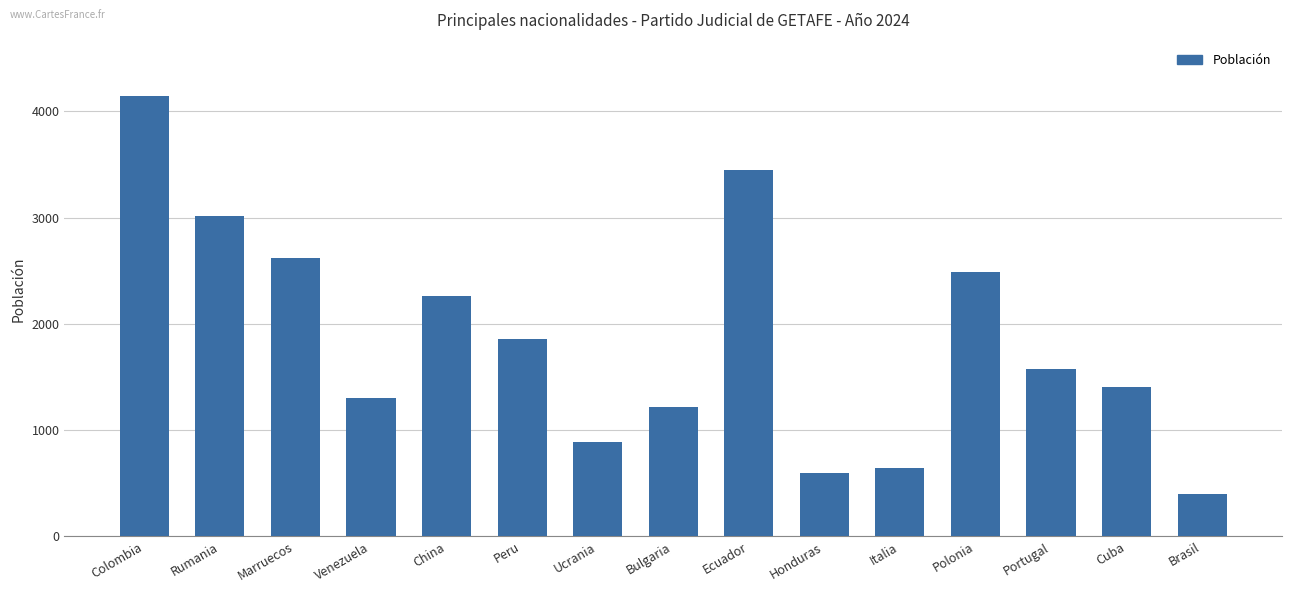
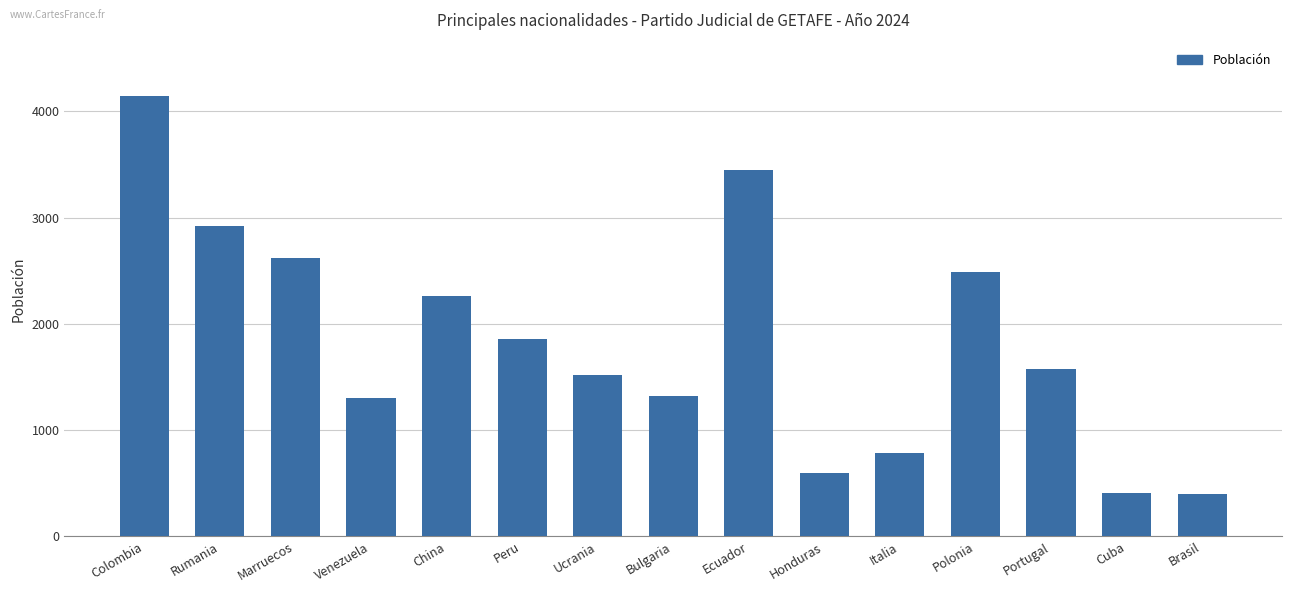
  {
    "Colombia": 4150,
-   "Rumania": 3020,
+   "Rumania": 2920,
    "Marruecos": 2620,
    "Venezuela": 1300,
    "China": 2270,
    "Peru": 1860,
-   "Ucrania": 890,
-   "Bulgaria": 1220,
+   "Ucrania": 1520,
+   "Bulgaria": 1320,
    "Ecuador": 3450,
    "Honduras": 600,
-   "Italia": 650,
+   "Italia": 790,
    "Polonia": 2490,
    "Portugal": 1570,
-   "Cuba": 1410,
+   "Cuba": 410,
    "Brasil": 400
  }
